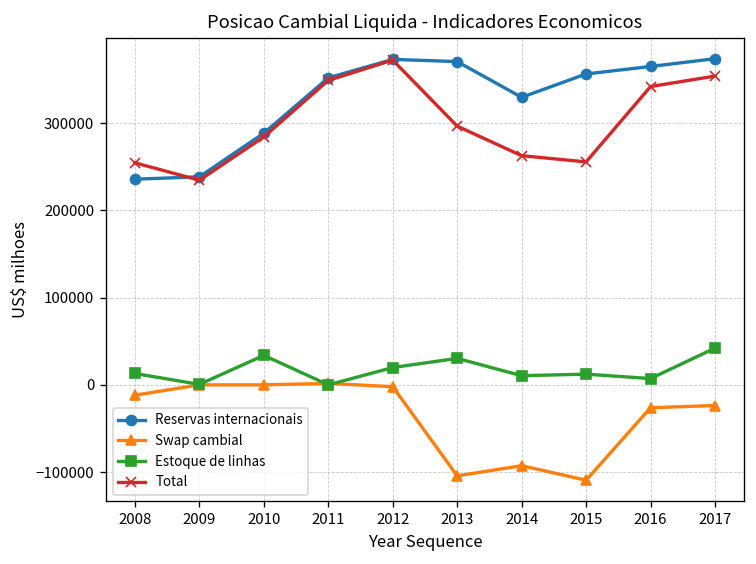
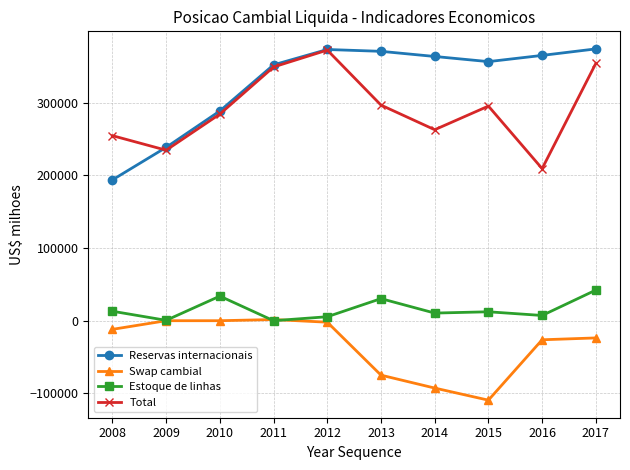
  {
    "Reservas internacionais": {
-     "2008": 240000,
+     "2008": 190000,
      "2009": 240000,
      "2010": 290000,
      "2013": 370000,
-     "2014": 330000,
+     "2014": 360000,
      "2015": 360000,
      "2016": 370000,
      "2017": 370000
    },
    "Swap cambial": {
      "2008": -10000,
      "2010": 0,
      "2012": 0,
-     "2013": -100000,
+     "2013": -70000,
      "2014": -90000,
      "2015": -110000,
      "2016": -30000,
      "2017": -20000
    },
    "Estoque de linhas": {
      "2008": 10000,
      "2010": 30000,
-     "2012": 20000,
+     "2012": 10000,
      "2013": 30000,
      "2014": 10000,
      "2015": 10000,
      "2016": 10000,
      "2017": 40000
    },
    "Total": {
      "2008": 250000,
      "2009": 230000,
      "2010": 280000,
      "2013": 300000,
      "2014": 260000,
-     "2015": 260000,
-     "2016": 340000,
+     "2015": 300000,
+     "2016": 210000,
      "2017": 350000
    }
  }
